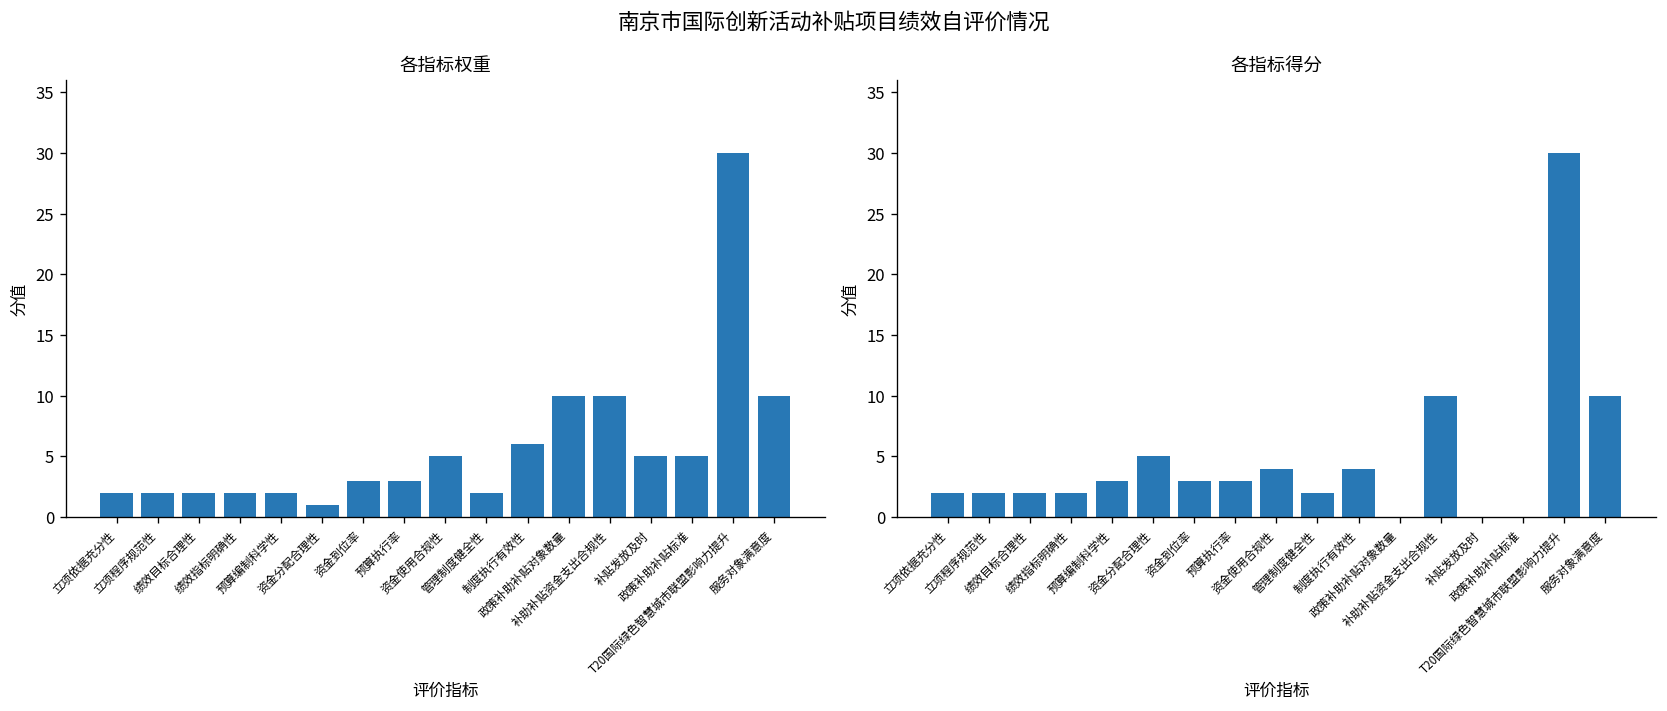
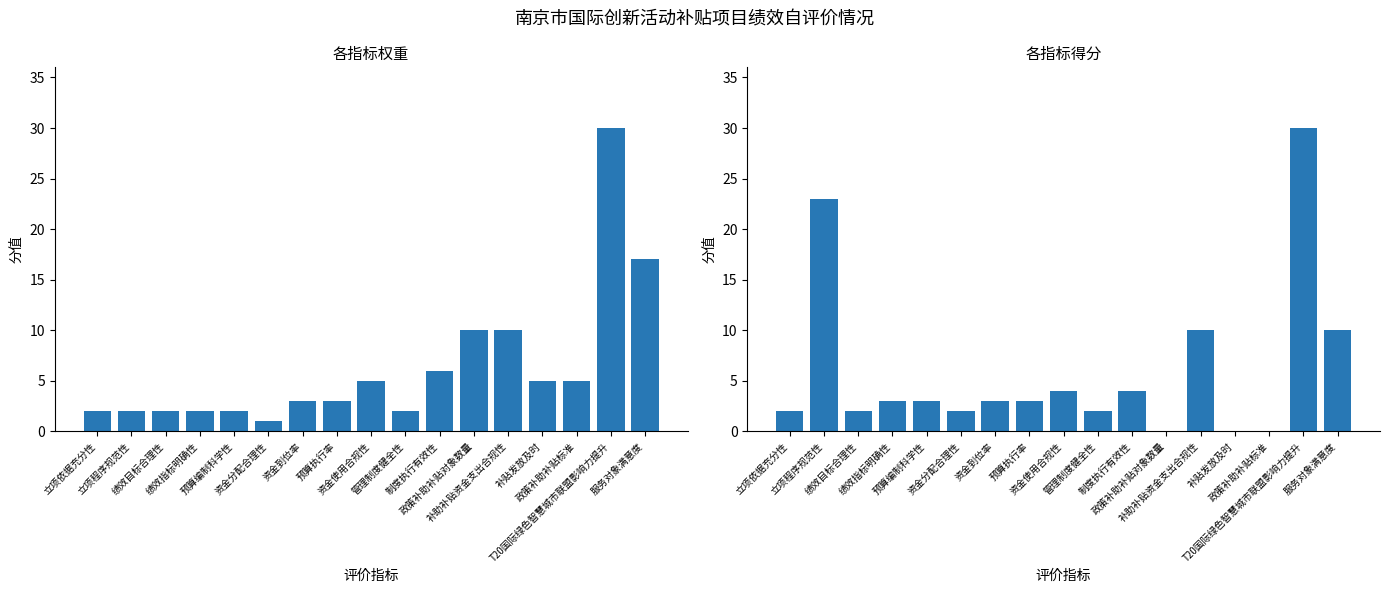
  {
    "各指标权重": {
      "立项依据充分性": 2,
      "立项程序规范性": 2,
      "绩效目标合理性": 2,
      "绩效指标明确性": 2,
      "预算编制科学性": 2,
      "资金分配合理性": 1,
      "资金到位率": 3,
      "预算执行率": 3,
      "资金使用合规性": 5,
      "管理制度健全性": 2,
      "制度执行有效性": 6,
      "政策补助补贴对象数量": 10,
      "补助补贴资金支出合规性": 10,
      "补贴发放及时": 5,
      "政策补助补贴标准": 5,
      "T20国际绿色智慧城市联盟影响力提升": 30,
-     "服务对象满意度": 10
+     "服务对象满意度": 17
    },
    "各指标得分": {
      "立项依据充分性": 2,
-     "立项程序规范性": 2,
+     "立项程序规范性": 23,
      "绩效目标合理性": 2,
-     "绩效指标明确性": 2,
+     "绩效指标明确性": 3,
      "预算编制科学性": 3,
-     "资金分配合理性": 5,
+     "资金分配合理性": 2,
      "资金到位率": 3,
      "预算执行率": 3,
      "资金使用合规性": 4,
      "管理制度健全性": 2,
      "制度执行有效性": 4,
      "政策补助补贴对象数量": 0,
      "补助补贴资金支出合规性": 10,
      "补贴发放及时": 0,
      "政策补助补贴标准": 0,
      "T20国际绿色智慧城市联盟影响力提升": 30,
      "服务对象满意度": 10
    }
  }
